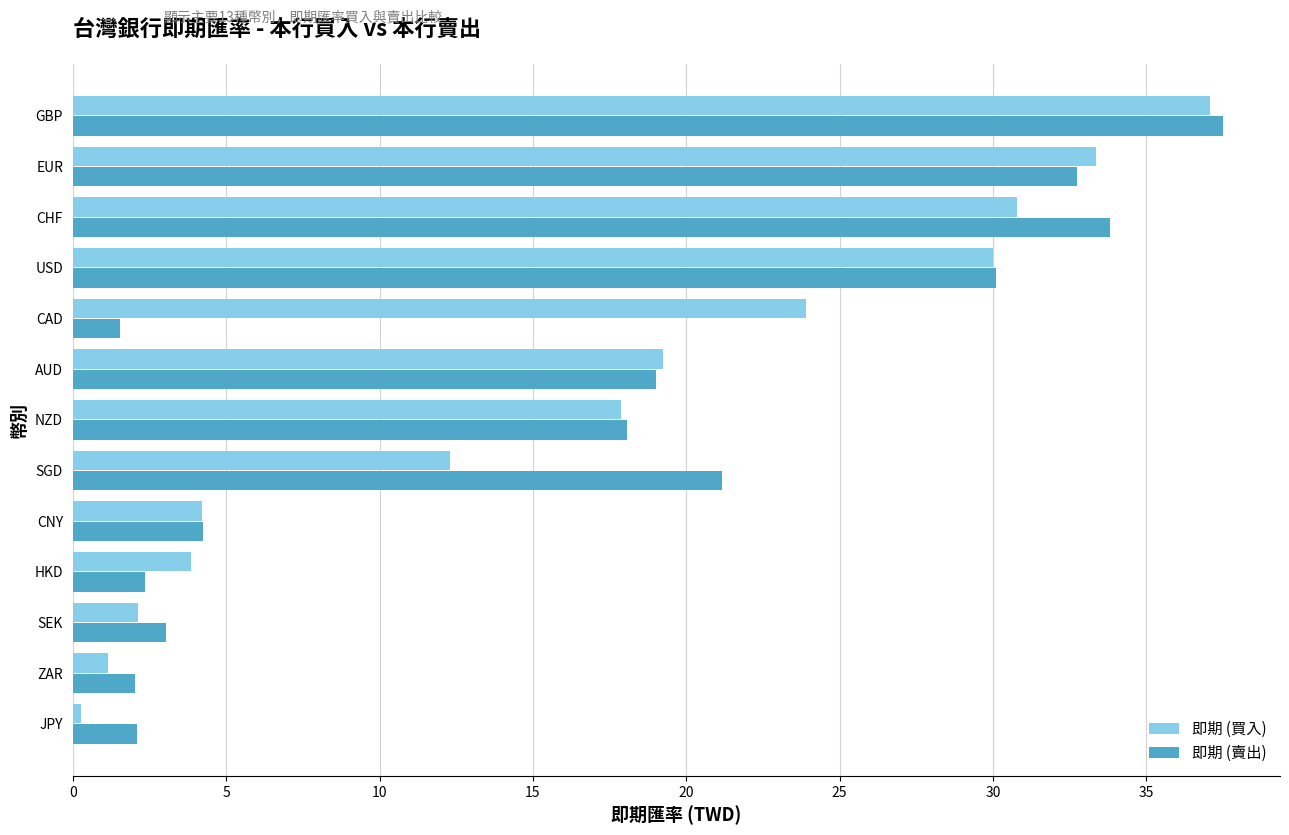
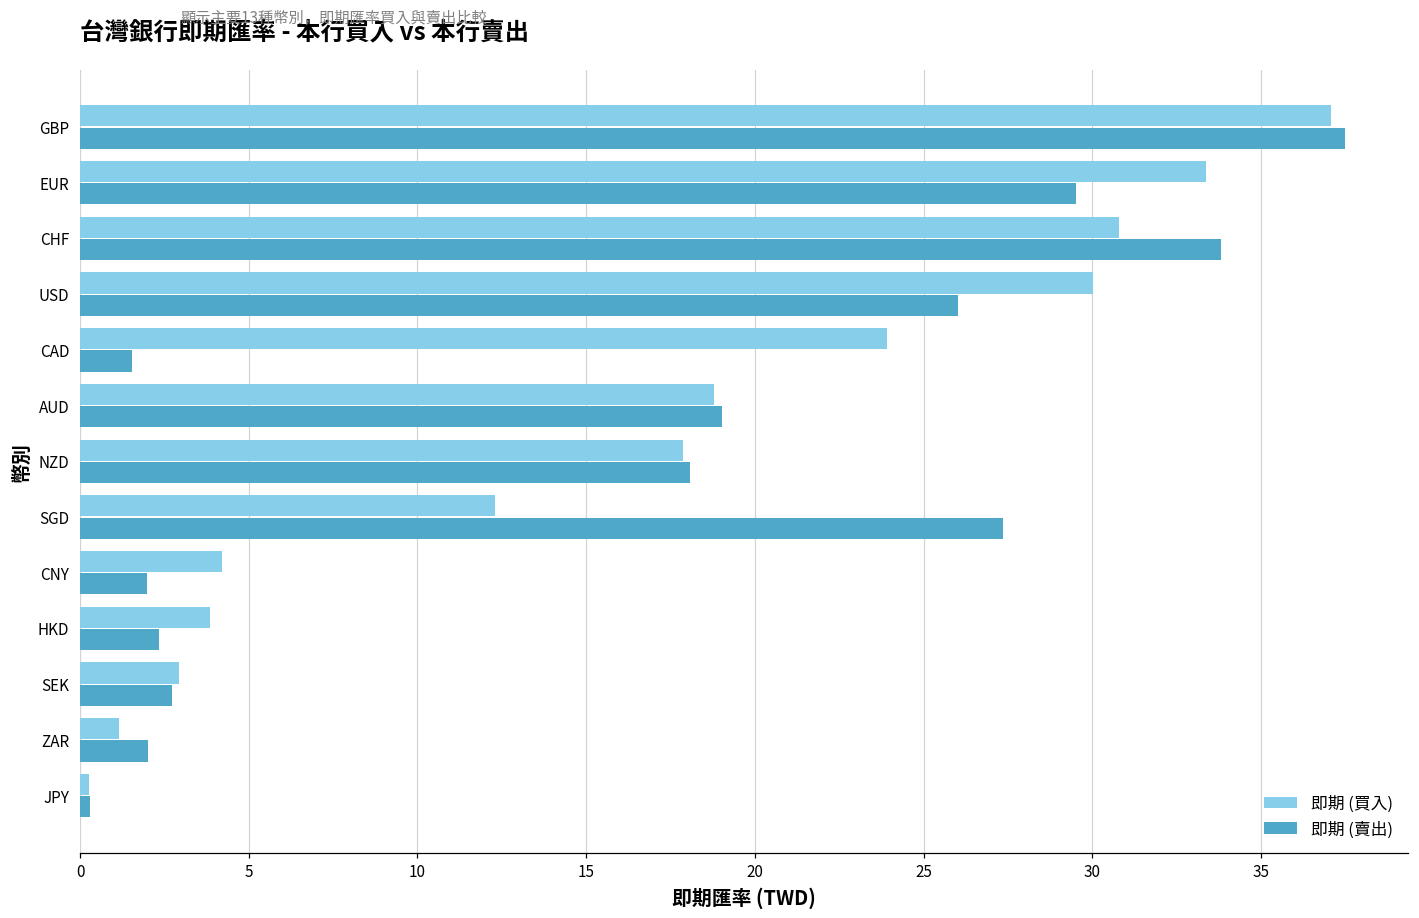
  {
    "即期 (買入)": {
      "GBP": 37.1,
      "EUR": 33.4,
      "CHF": 30.8,
      "USD": 30.0,
      "CAD": 23.9,
-     "AUD": 19.2,
+     "AUD": 18.8,
      "NZD": 17.9,
      "SGD": 12.3,
      "CNY": 4.2,
      "HKD": 3.8,
-     "SEK": 2.1,
+     "SEK": 2.9,
      "ZAR": 1.1,
      "JPY": 0.3
    },
    "即期 (賣出)": {
      "GBP": 37.5,
-     "EUR": 32.8,
+     "EUR": 29.5,
      "CHF": 33.8,
-     "USD": 30.1,
+     "USD": 26.0,
      "CAD": 1.6,
      "AUD": 19.0,
      "NZD": 18.1,
-     "SGD": 21.2,
-     "CNY": 4.3,
+     "SGD": 27.4,
+     "CNY": 2.0,
      "HKD": 2.3,
-     "SEK": 3.0,
+     "SEK": 2.7,
      "ZAR": 2.0,
-     "JPY": 2.1
+     "JPY": 0.3
    }
  }
